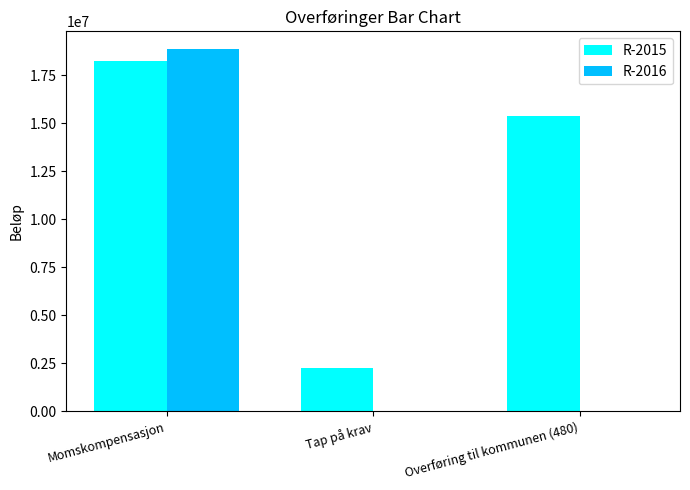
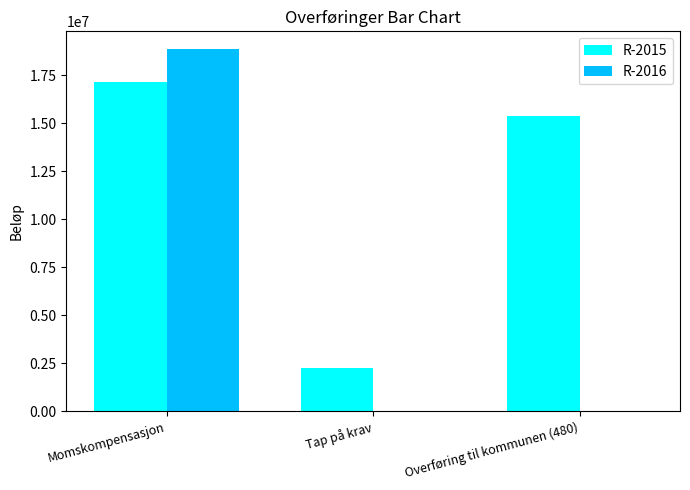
  {
    "R-2015": {
-     "Momskompensasjon": 18200000,
+     "Momskompensasjon": 17200000,
      "Tap på krav": 2200000,
      "Overføring til kommunen (480)": 15400000
    },
    "R-2016": {
      "Momskompensasjon": 18800000,
      "Tap på krav": 0,
      "Overføring til kommunen (480)": 0
    }
  }
